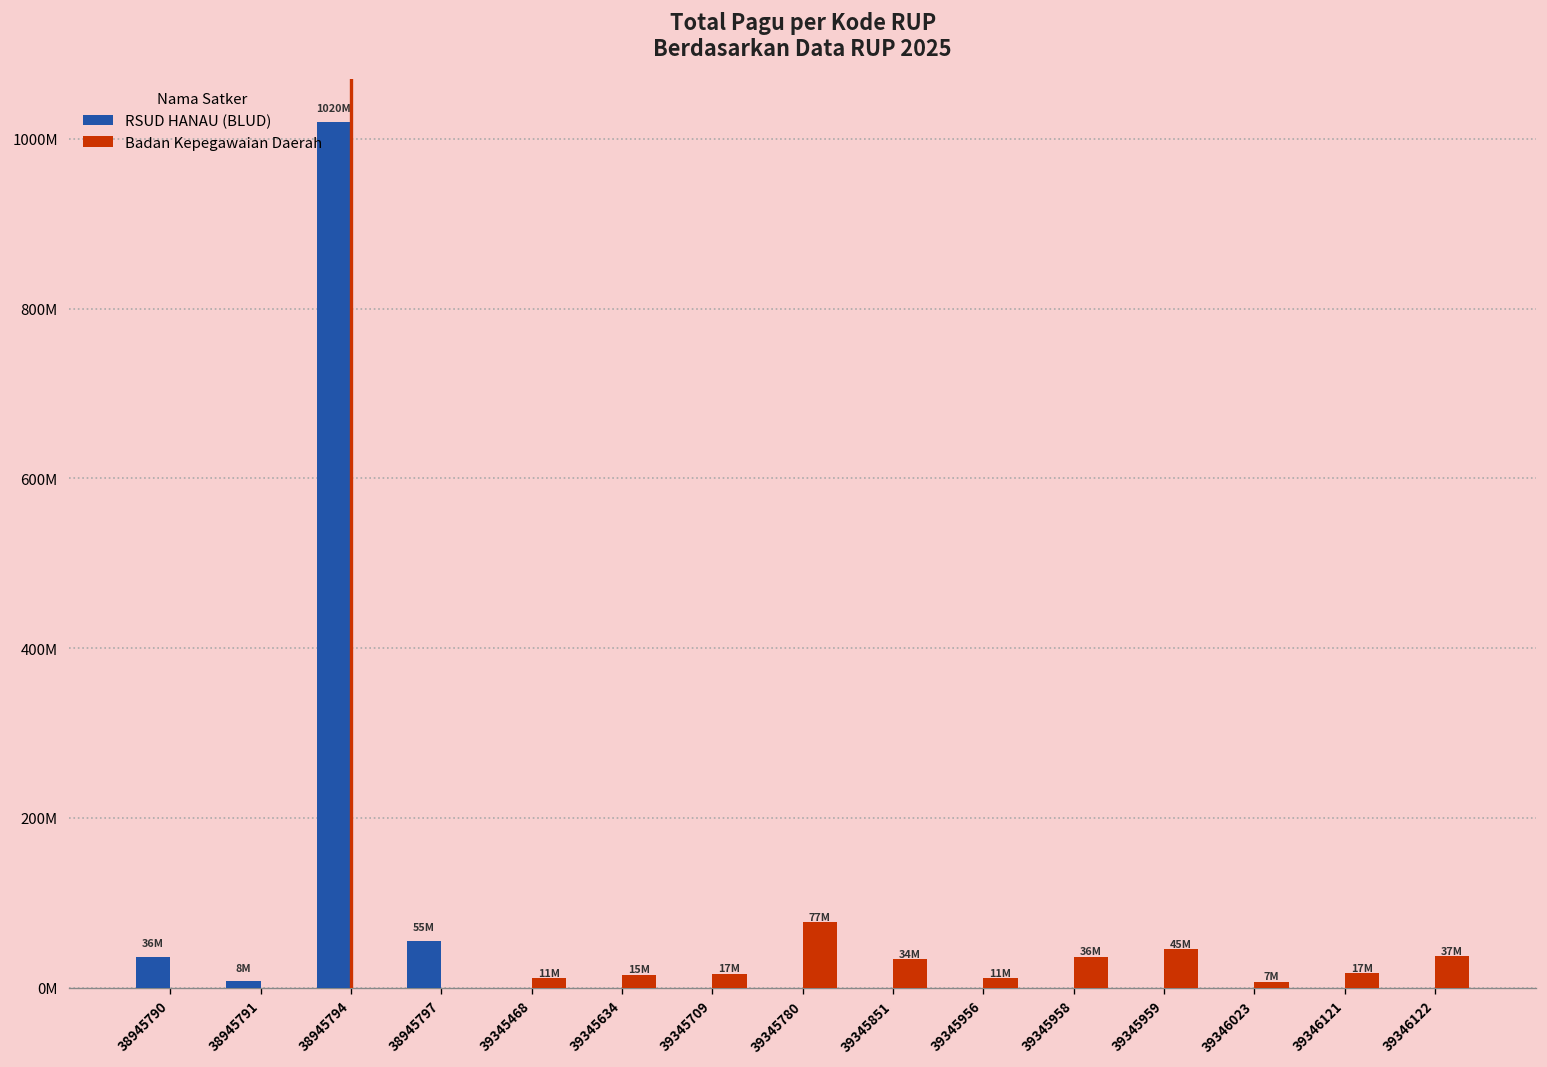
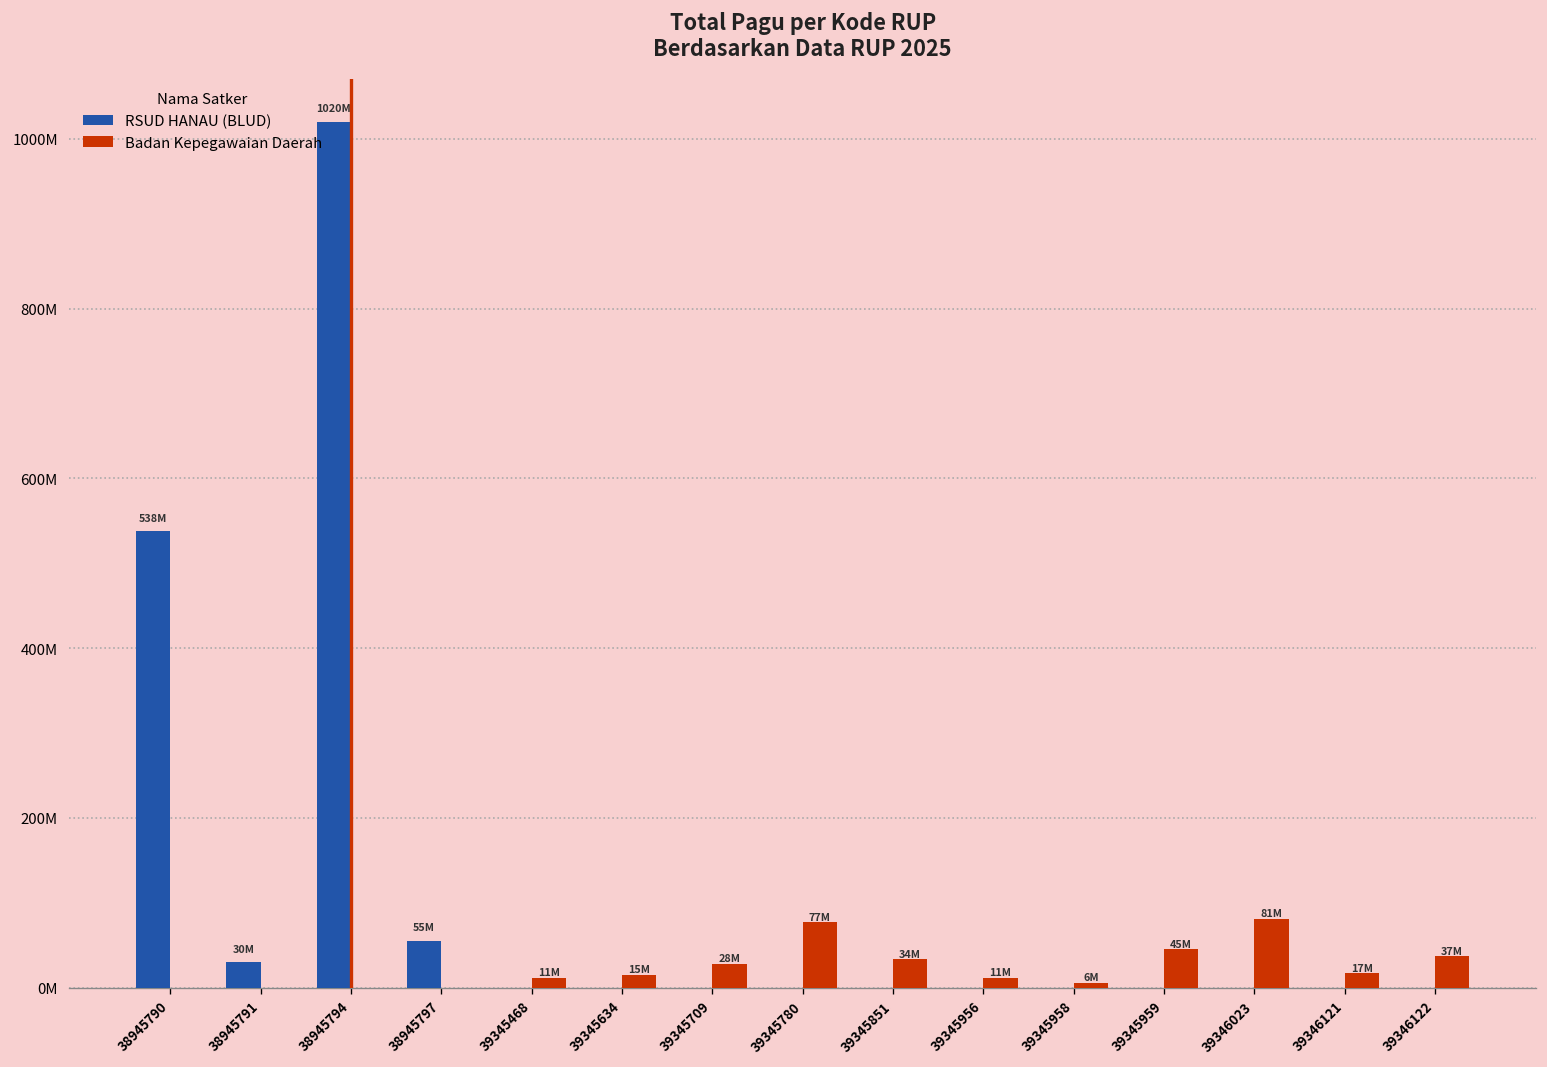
  {
    "RSUD HANAU (BLUD)": {
-     "38945790": "36M",
-     "38945791": "8M",
+     "38945790": "538M",
+     "38945791": "30M",
      "38945794": "1020M",
      "38945797": "55M"
    },
    "Badan Kepegawaian Daerah": {
      "39345468": "11M",
      "39345634": "15M",
-     "39345709": "17M",
+     "39345709": "28M",
      "39345780": "77M",
      "39345851": "34M",
      "39345956": "11M",
-     "39345958": "36M",
+     "39345958": "6M",
      "39345959": "45M",
-     "39346023": "7M",
+     "39346023": "81M",
      "39346121": "17M",
      "39346122": "37M"
    }
  }
